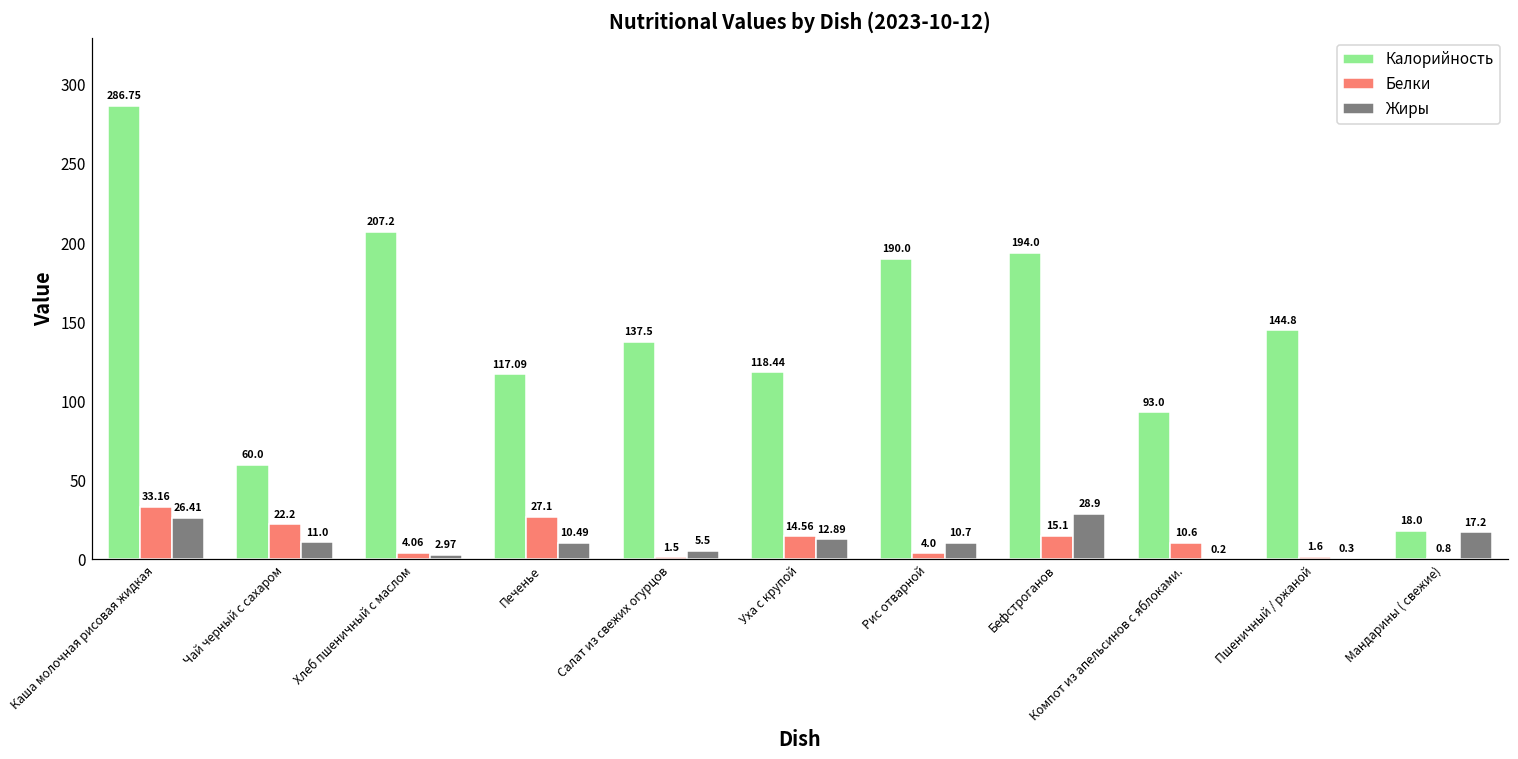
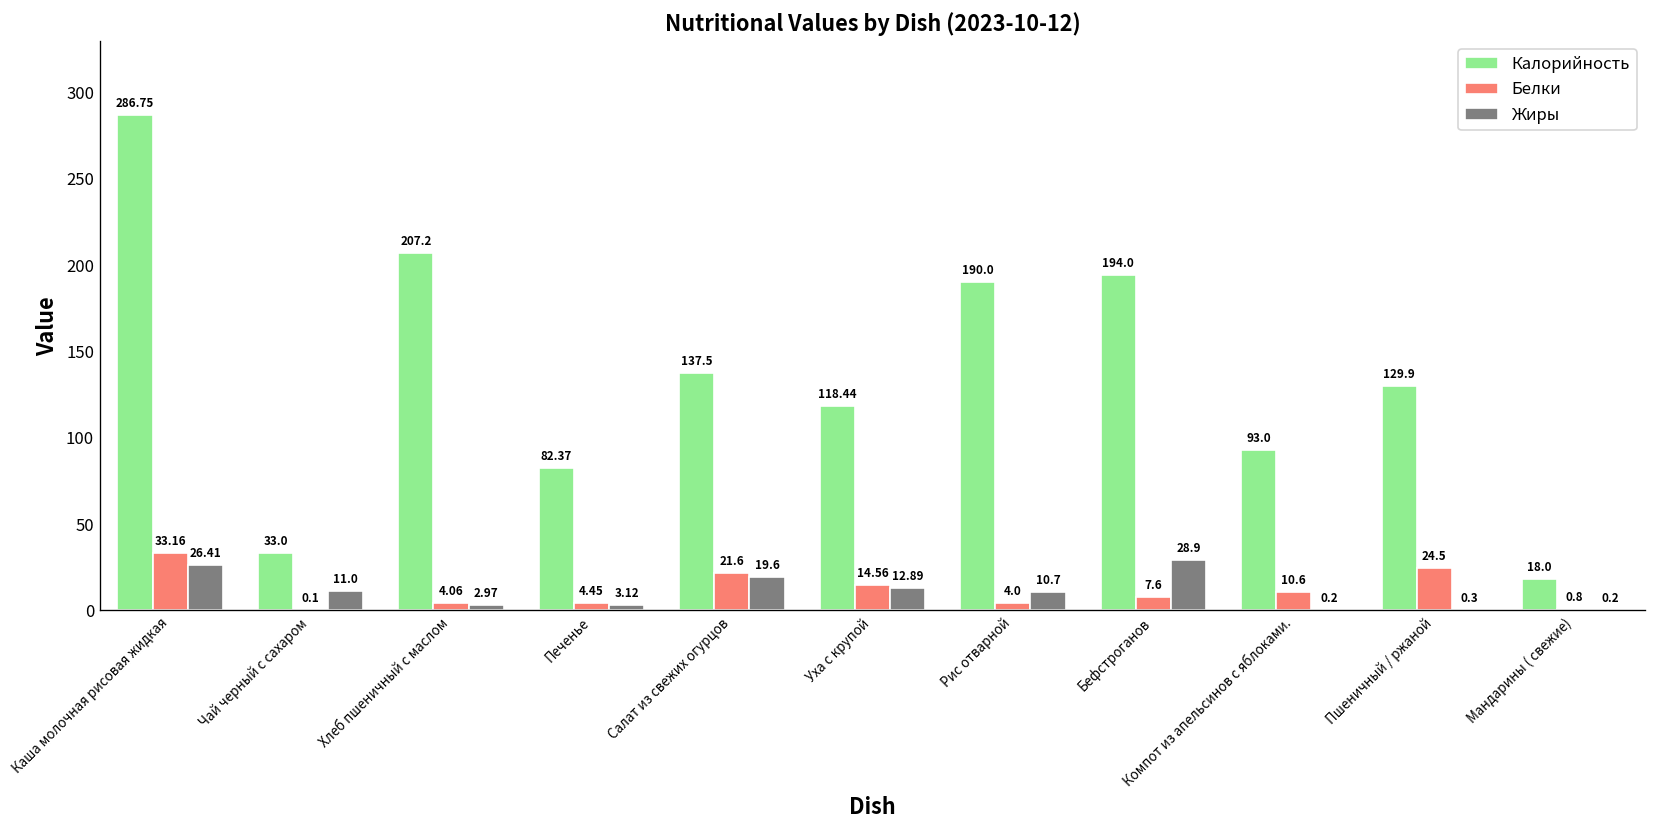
  {
    "Калорийность": {
      "Каша молочная рисовая жидкая": 286.75,
-     "Чай черный с сахаром": 60.0,
+     "Чай черный с сахаром": 33.0,
      "Хлеб пшеничный с маслом": 207.2,
-     "Печенье": 117.09,
+     "Печенье": 82.37,
      "Салат из свежих огурцов": 137.5,
      "Уха с крупой": 118.44,
      "Рис отварной": 190.0,
      "Бефстроганов": 194.0,
      "Компот из апельсинов с яблоками.": 93.0,
-     "Пшеничный / ржаной": 144.8,
+     "Пшеничный / ржаной": 129.9,
      "Мандарины ( свежие)": 18.0
    },
    "Белки": {
      "Каша молочная рисовая жидкая": 33.16,
-     "Чай черный с сахаром": 22.2,
+     "Чай черный с сахаром": 0.1,
      "Хлеб пшеничный с маслом": 4.06,
-     "Печенье": 27.1,
-     "Салат из свежих огурцов": 1.5,
+     "Печенье": 4.45,
+     "Салат из свежих огурцов": 21.6,
      "Уха с крупой": 14.56,
      "Рис отварной": 4.0,
-     "Бефстроганов": 15.1,
+     "Бефстроганов": 7.6,
      "Компот из апельсинов с яблоками.": 10.6,
-     "Пшеничный / ржаной": 1.6,
+     "Пшеничный / ржаной": 24.5,
      "Мандарины ( свежие)": 0.8
    },
    "Жиры": {
      "Каша молочная рисовая жидкая": 26.41,
      "Чай черный с сахаром": 11.0,
      "Хлеб пшеничный с маслом": 2.97,
-     "Печенье": 10.49,
-     "Салат из свежих огурцов": 5.5,
+     "Печенье": 3.12,
+     "Салат из свежих огурцов": 19.6,
      "Уха с крупой": 12.89,
      "Рис отварной": 10.7,
      "Бефстроганов": 28.9,
      "Компот из апельсинов с яблоками.": 0.2,
      "Пшеничный / ржаной": 0.3,
-     "Мандарины ( свежие)": 17.2
+     "Мандарины ( свежие)": 0.2
    }
  }
